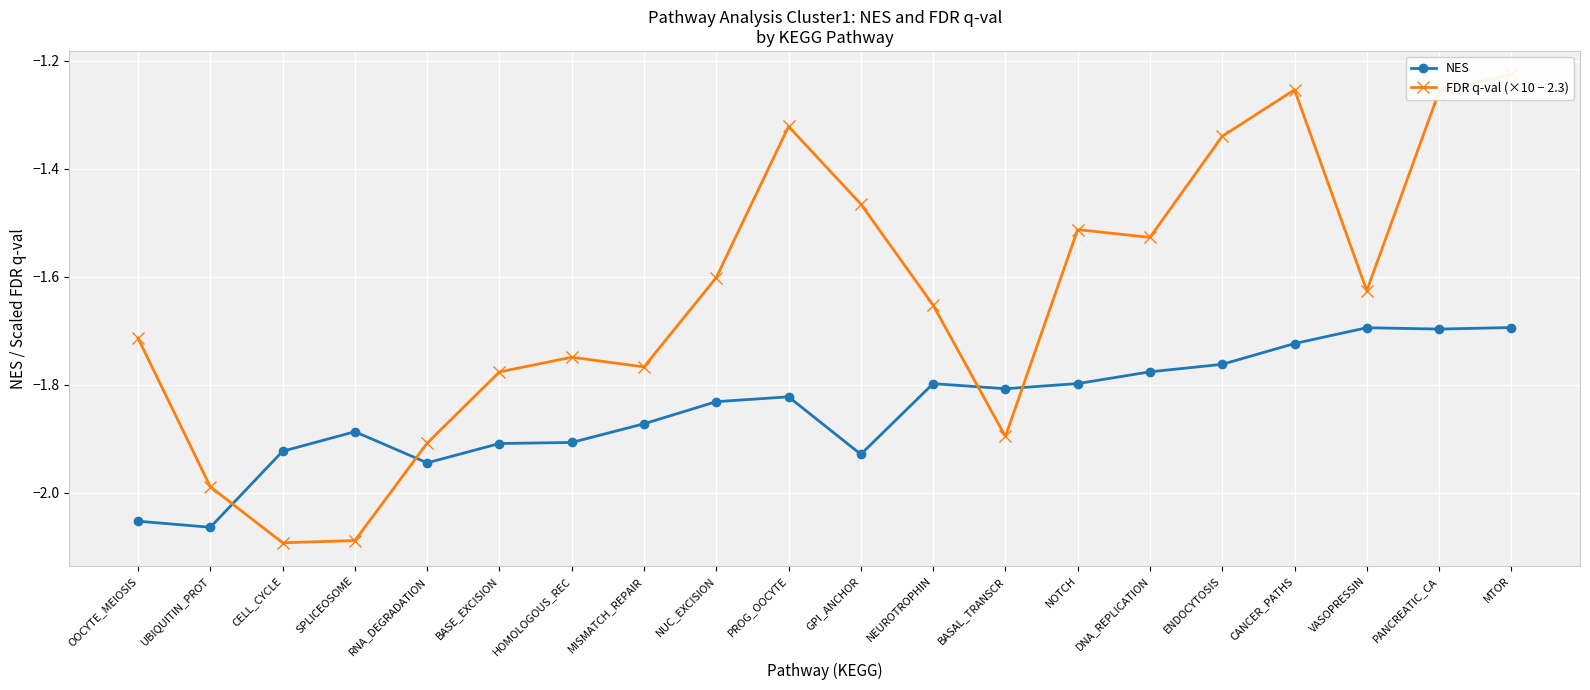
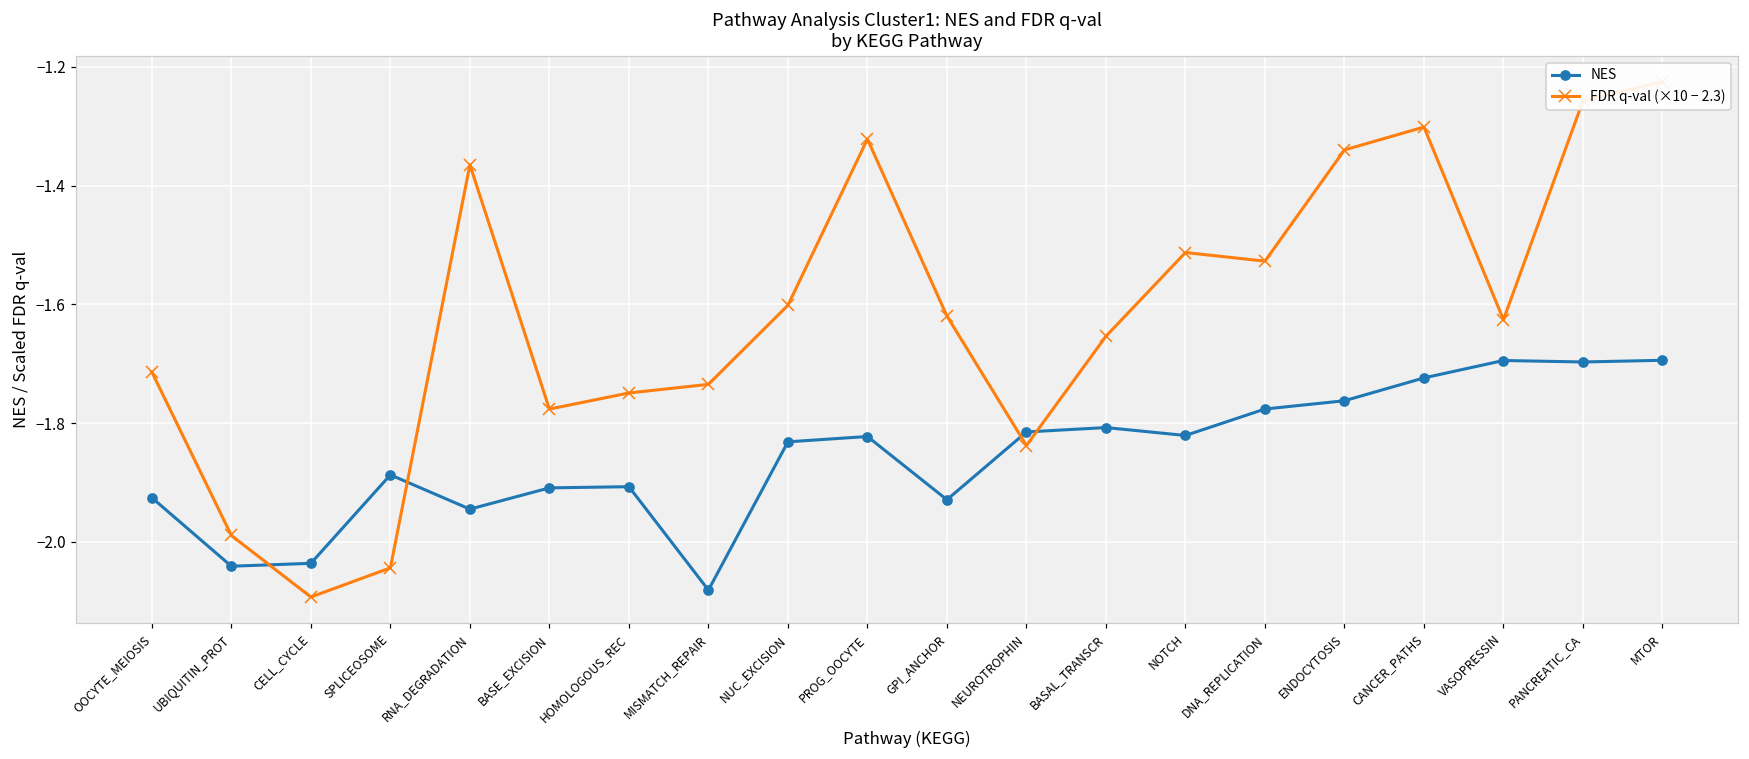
  {
    "NES": {
-     "OOCYTE_MEIOSIS": -2.05,
-     "UBIQUITIN_PROT": -2.06,
-     "CELL_CYCLE": -1.92,
+     "OOCYTE_MEIOSIS": -1.93,
+     "UBIQUITIN_PROT": -2.04,
+     "CELL_CYCLE": -2.04,
      "SPLICEOSOME": -1.89,
      "RNA_DEGRADATION": -1.94,
      "BASE_EXCISION": -1.91,
      "HOMOLOGOUS_REC": -1.91,
-     "MISMATCH_REPAIR": -1.87,
+     "MISMATCH_REPAIR": -2.08,
      "NUC_EXCISION": -1.83,
      "PROG_OOCYTE": -1.82,
      "GPI_ANCHOR": -1.93,
-     "NEUROTROPHIN": -1.80,
+     "NEUROTROPHIN": -1.81,
      "BASAL_TRANSCR": -1.81,
-     "NOTCH": -1.80,
+     "NOTCH": -1.82,
      "DNA_REPLICATION": -1.78,
      "ENDOCYTOSIS": -1.76,
      "CANCER_PATHS": -1.72,
      "VASOPRESSIN": -1.69,
      "PANCREATIC_CA": -1.70,
      "MTOR": -1.69
    },
    "FDR q-val (×10 − 2.3)": {
      "OOCYTE_MEIOSIS": -1.71,
      "UBIQUITIN_PROT": -1.99,
      "CELL_CYCLE": -2.09,
-     "SPLICEOSOME": -2.09,
-     "RNA_DEGRADATION": -1.91,
+     "SPLICEOSOME": -2.04,
+     "RNA_DEGRADATION": -1.36,
      "BASE_EXCISION": -1.78,
      "HOMOLOGOUS_REC": -1.75,
-     "MISMATCH_REPAIR": -1.77,
+     "MISMATCH_REPAIR": -1.73,
      "NUC_EXCISION": -1.60,
      "PROG_OOCYTE": -1.32,
-     "GPI_ANCHOR": -1.47,
-     "NEUROTROPHIN": -1.65,
-     "BASAL_TRANSCR": -1.90,
+     "GPI_ANCHOR": -1.62,
+     "NEUROTROPHIN": -1.84,
+     "BASAL_TRANSCR": -1.65,
      "NOTCH": -1.51,
      "DNA_REPLICATION": -1.53,
      "ENDOCYTOSIS": -1.34,
-     "CANCER_PATHS": -1.25,
+     "CANCER_PATHS": -1.30,
      "VASOPRESSIN": -1.63
    }
  }
